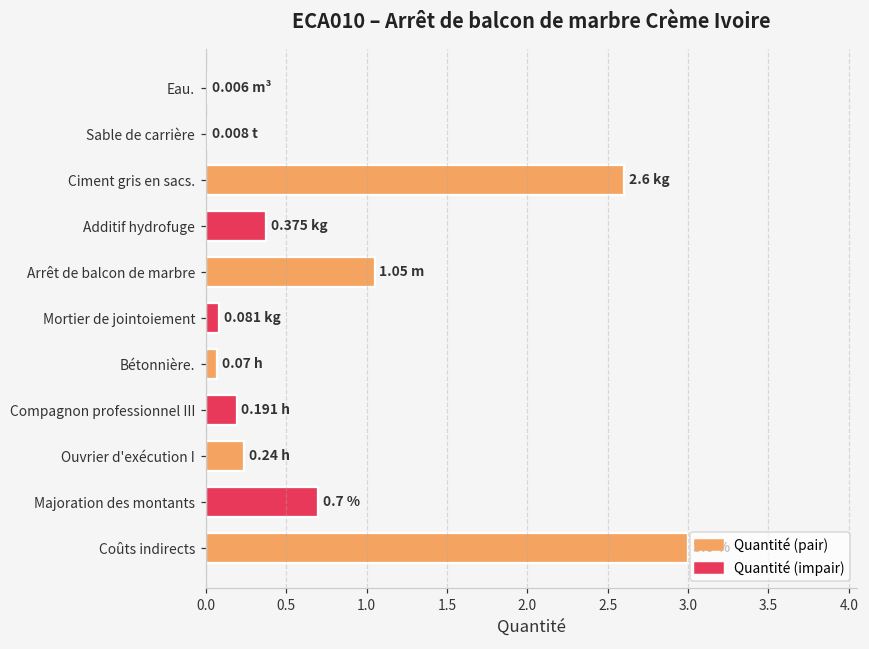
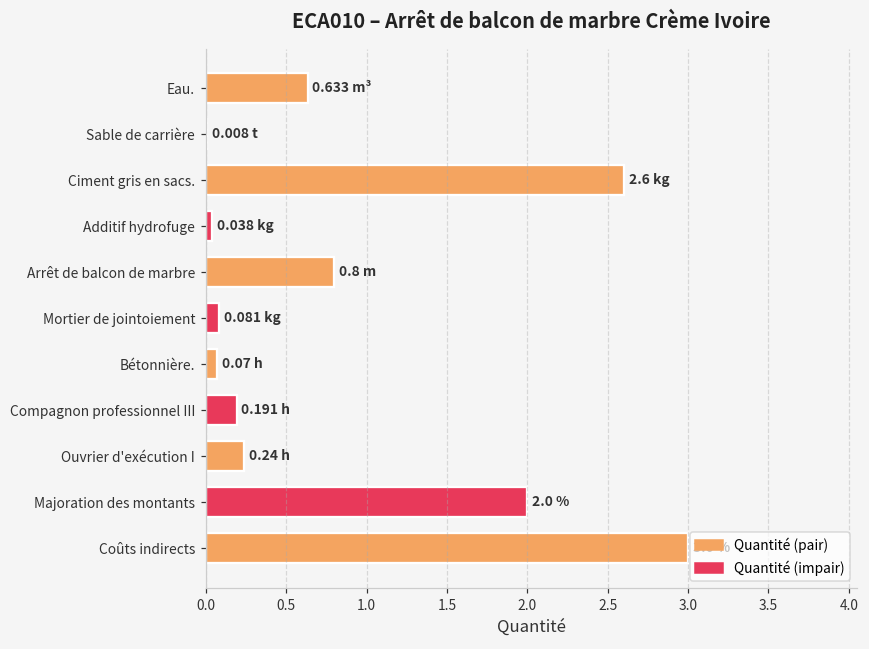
  {
-   "Eau.": "0.006",
+   "Eau.": "0.633",
    "Sable de carrière": "0.008",
    "Ciment gris en sacs.": "2.6",
-   "Additif hydrofuge": "0.375",
-   "Arrêt de balcon de marbre": "1.05",
+   "Additif hydrofuge": "0.038",
+   "Arrêt de balcon de marbre": "0.8",
    "Mortier de jointoiement": "0.081",
    "Bétonnière.": "0.07",
    "Compagnon professionnel III": "0.191",
    "Ouvrier d'exécution I": "0.24",
-   "Majoration des montants": "0.7 %"
+   "Majoration des montants": "2.0 %"
  }
